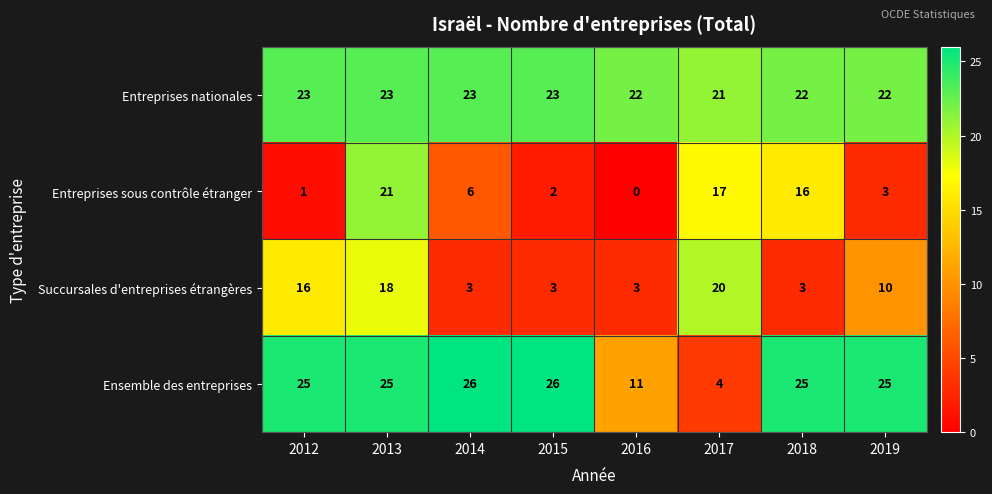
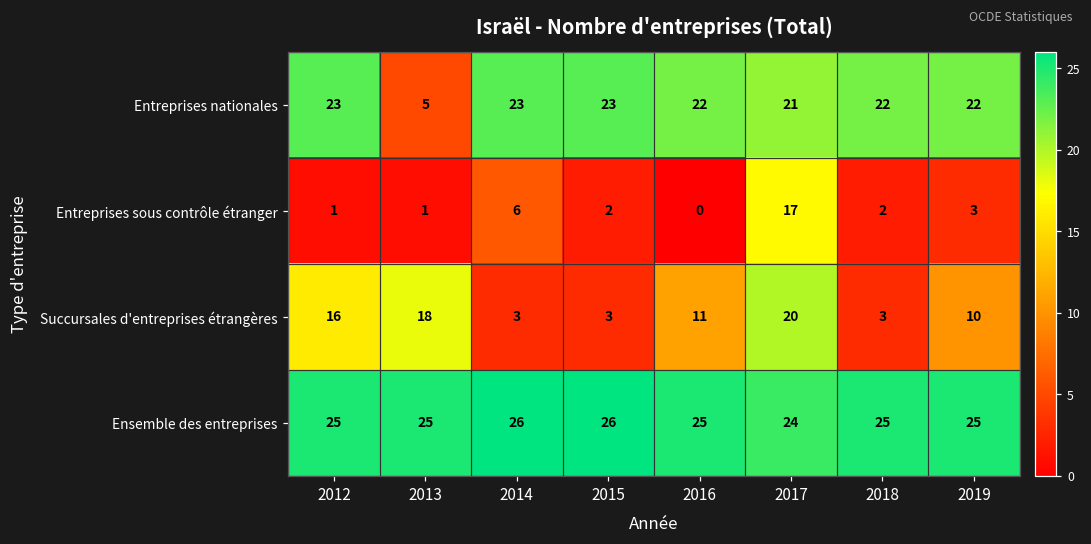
  {
    "Entreprises nationales": {
      "2012": 23,
-     "2013": 23,
+     "2013": 5,
      "2014": 23,
      "2015": 23,
      "2016": 22,
      "2017": 21,
      "2018": 22,
      "2019": 22
    },
    "Entreprises sous contrôle étranger": {
      "2012": 1,
-     "2013": 21,
+     "2013": 1,
      "2014": 6,
      "2015": 2,
      "2016": 0,
      "2017": 17,
-     "2018": 16,
+     "2018": 2,
      "2019": 3
    },
    "Succursales d'entreprises étrangères": {
      "2012": 16,
      "2013": 18,
      "2014": 3,
      "2015": 3,
-     "2016": 3,
+     "2016": 11,
      "2017": 20,
      "2018": 3,
      "2019": 10
    },
    "Ensemble des entreprises": {
      "2012": 25,
      "2013": 25,
      "2014": 26,
      "2015": 26,
-     "2016": 11,
-     "2017": 4,
+     "2016": 25,
+     "2017": 24,
      "2018": 25,
      "2019": 25
    }
  }
